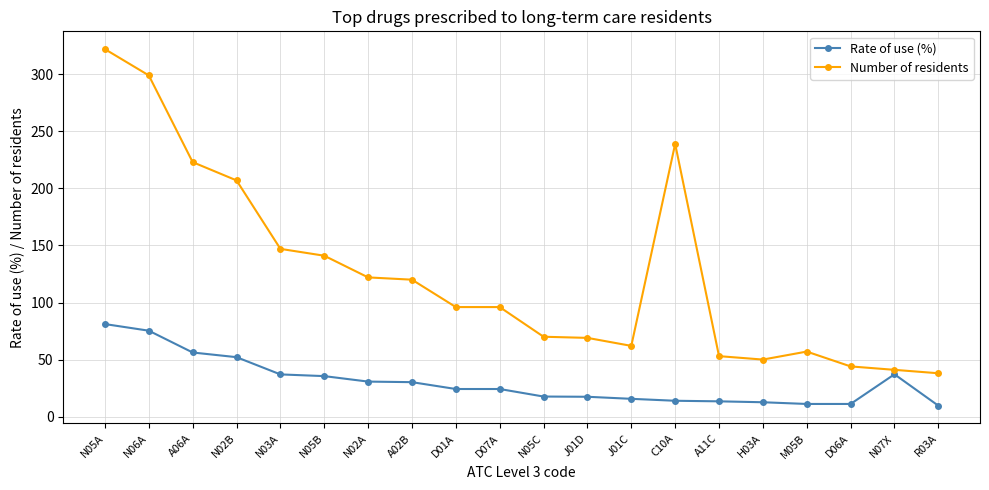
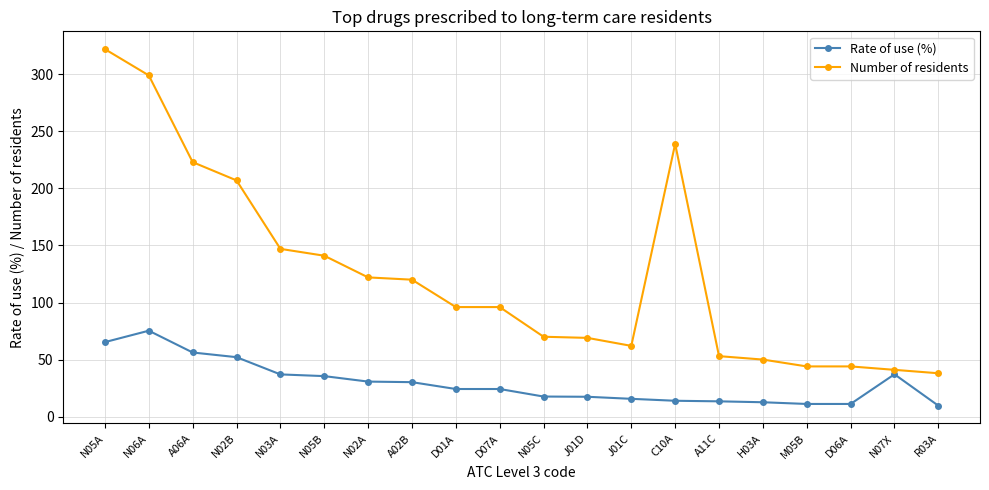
  {
    "Rate of use (%)": {
-     "N05A": 81,
+     "N05A": 65,
      "N06A": 75,
      "A06A": 56,
      "N02B": 52,
      "N03A": 37,
      "N05B": 36,
      "N02A": 31,
      "A02B": 30,
      "D01A": 24,
      "D07A": 24,
      "N05C": 18,
      "J01D": 17,
      "J01C": 16,
      "C10A": 14,
      "A11C": 13,
      "H03A": 13,
      "M05B": 11,
      "D06A": 11,
      "N07X": 37,
      "R03A": 10
    },
    "Number of residents": {
      "N05A": 322,
      "N06A": 299,
      "A06A": 223,
      "N02B": 207,
      "N03A": 147,
      "N05B": 141,
      "N02A": 122,
      "A02B": 120,
      "D01A": 96,
      "D07A": 96,
      "N05C": 70,
      "J01D": 69,
      "J01C": 62,
      "C10A": 239,
      "A11C": 53,
      "H03A": 50,
-     "M05B": 57,
+     "M05B": 44,
      "D06A": 44,
      "N07X": 41,
      "R03A": 38
    }
  }
